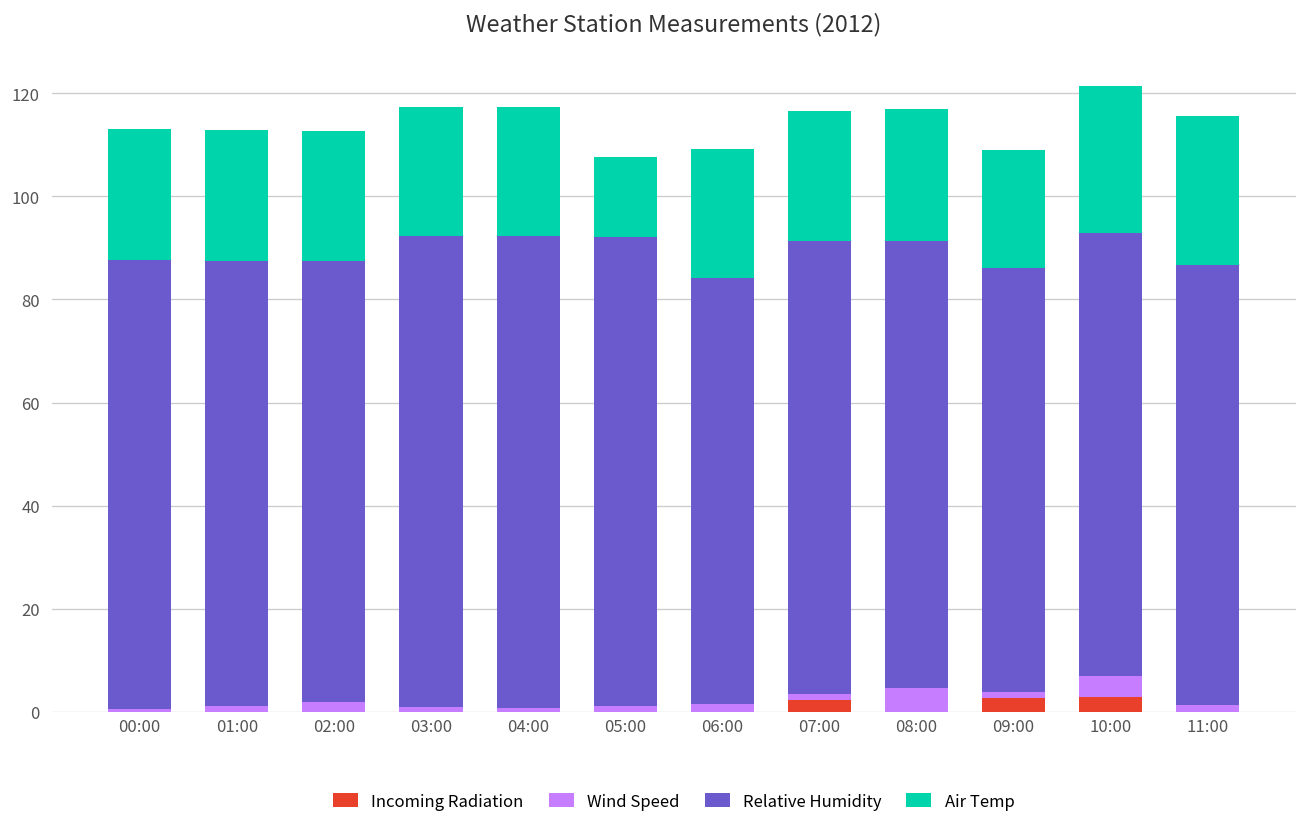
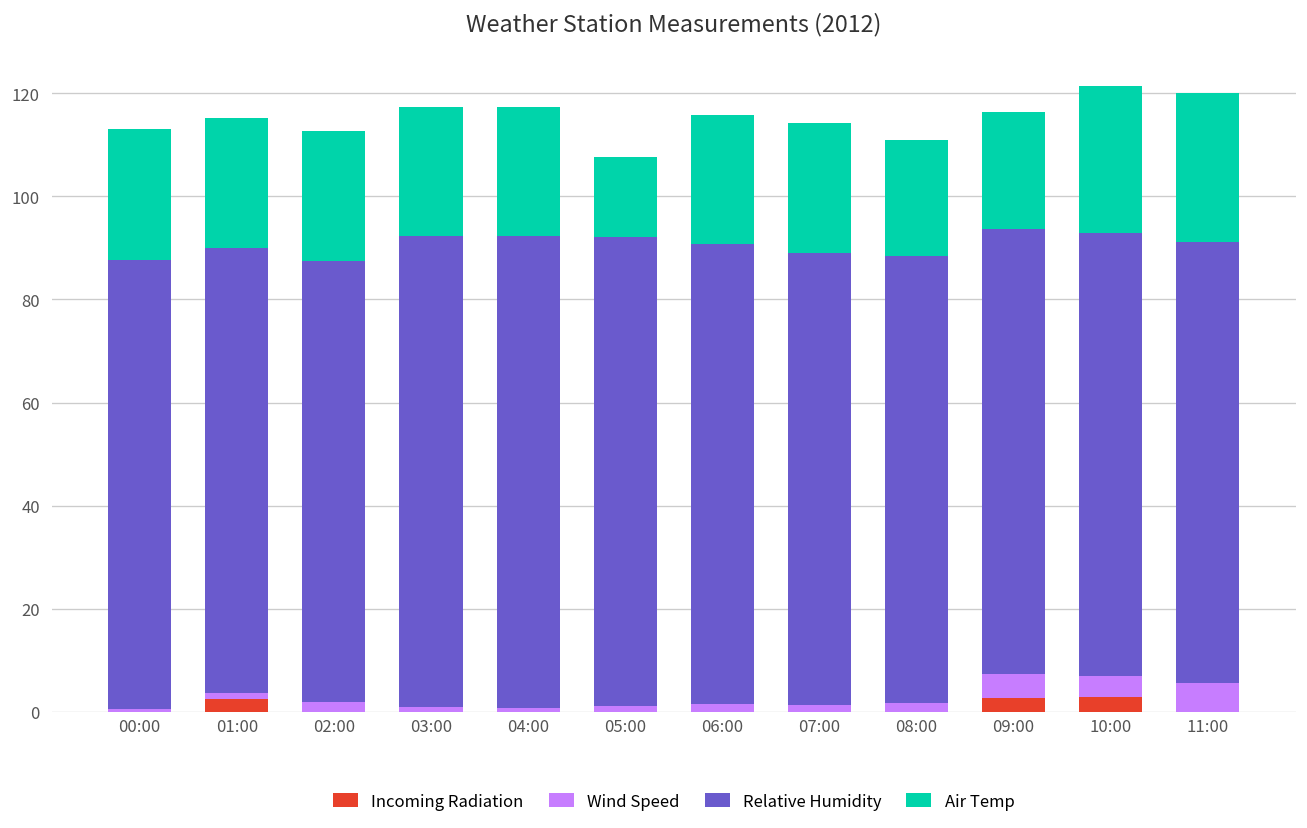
  {
    "Incoming Radiation": {
      "00:00": 0,
-     "01:00": 0,
+     "01:00": 3,
      "03:00": 0,
      "05:00": 0,
      "06:00": 0,
-     "07:00": 2,
+     "07:00": 0,
      "08:00": 0,
      "09:00": 3,
      "10:00": 3
    },
    "Wind Speed": {
      "01:00": 1,
      "02:00": 2,
      "03:00": 1,
      "04:00": 1,
      "05:00": 1,
      "06:00": 2,
      "07:00": 1,
-     "08:00": 5,
-     "09:00": 1,
+     "08:00": 2,
+     "09:00": 5,
      "10:00": 4,
-     "11:00": 1
+     "11:00": 6
    },
    "Relative Humidity": {
      "00:00": 87,
      "01:00": 86,
      "02:00": 86,
      "03:00": 91,
      "04:00": 92,
      "05:00": 91,
-     "06:00": 83,
+     "06:00": 89,
      "07:00": 88,
      "08:00": 87,
-     "09:00": 82,
+     "09:00": 86,
      "10:00": 86,
      "11:00": 86
    },
    "Air Temp": {
      "00:00": 26,
      "01:00": 25,
      "02:00": 25,
      "03:00": 25,
      "04:00": 25,
      "05:00": 16,
      "06:00": 25,
      "07:00": 25,
-     "08:00": 25,
+     "08:00": 23,
      "09:00": 23,
      "10:00": 29,
      "11:00": 29
    }
  }
